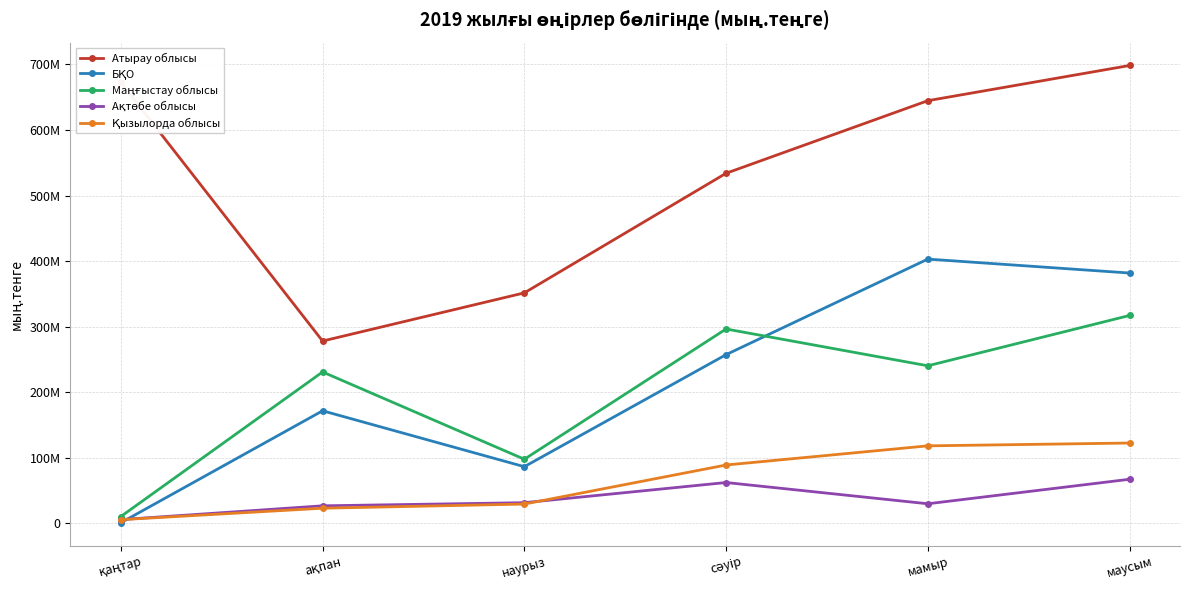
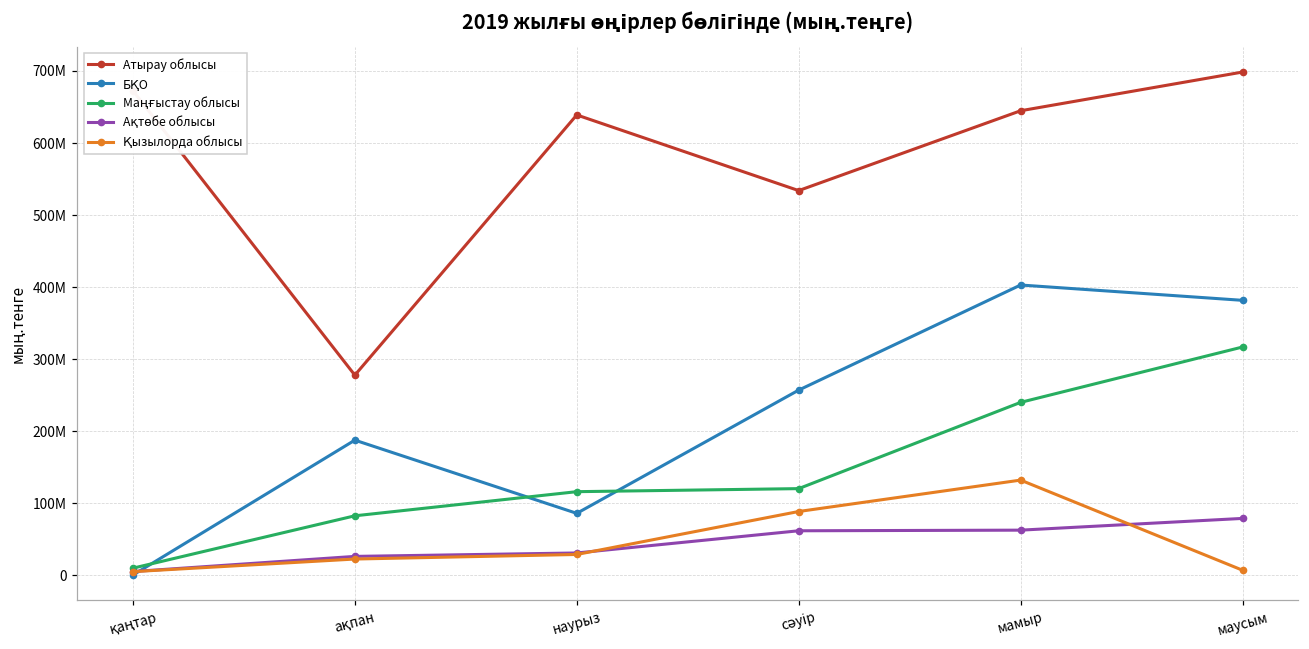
  {
    "Атырау облысы": {
      "ақпан": 280000000,
-     "наурыз": 350000000,
+     "наурыз": 640000000,
      "сәуір": 530000000,
      "мамыр": 640000000,
      "маусым": 700000000
    },
    "БҚО": {
      "қаңтар": 0,
-     "ақпан": 170000000,
+     "ақпан": 190000000,
      "наурыз": 90000000,
      "сәуір": 260000000,
      "мамыр": 400000000,
      "маусым": 380000000
    },
    "Маңғыстау облысы": {
      "қаңтар": 10000000,
-     "ақпан": 230000000,
-     "наурыз": 100000000,
-     "сәуір": 300000000,
+     "ақпан": 80000000,
+     "наурыз": 120000000,
+     "сәуір": 120000000,
      "мамыр": 240000000,
      "маусым": 320000000
    },
    "Ақтөбе облысы": {
      "сәуір": 60000000,
-     "мамыр": 30000000,
-     "маусым": 70000000
+     "мамыр": 60000000,
+     "маусым": 80000000
    },
    "Қызылорда облысы": {
      "сәуір": 90000000,
-     "мамыр": 120000000,
-     "маусым": 120000000
+     "мамыр": 130000000,
+     "маусым": 10000000
    }
  }
